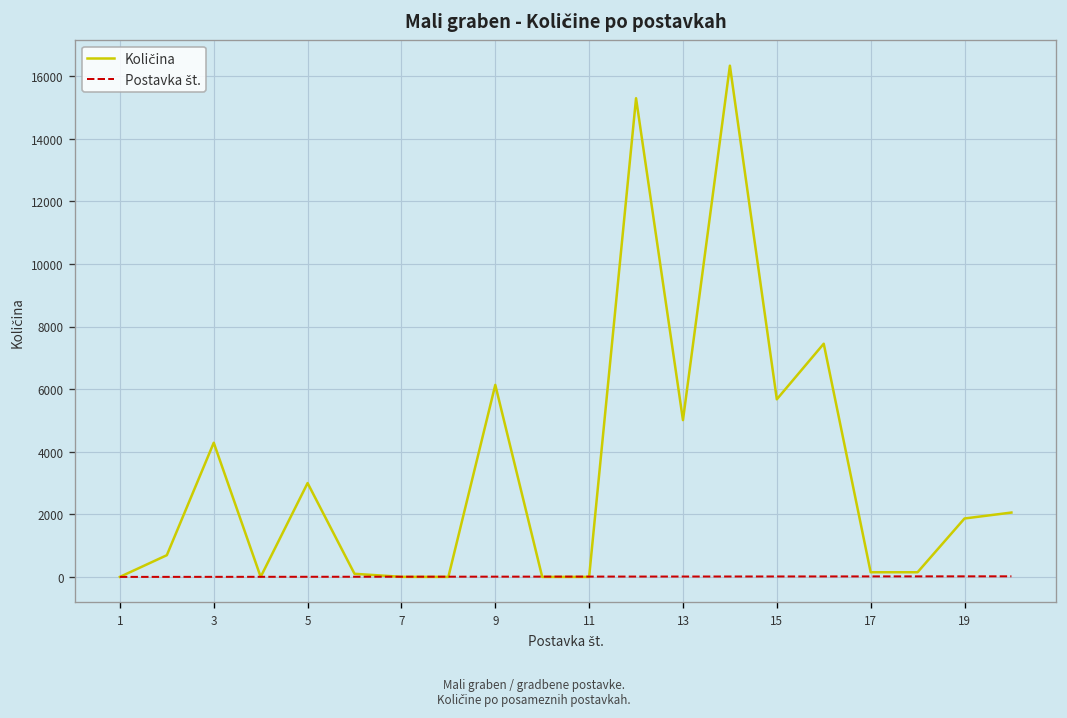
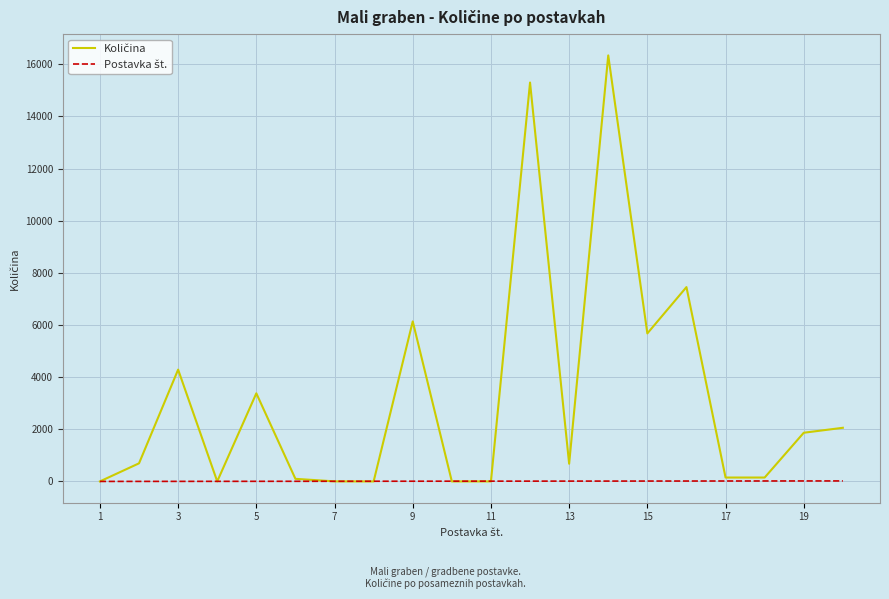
  {
    "Količina": {
      "3": 4300,
-     "5": 3000,
+     "5": 3400,
      "9": 6100,
-     "13": 5000,
+     "13": 700,
      "15": 5700,
      "17": 200,
      "19": 1900
    },
    "Postavka št.": {
      "3": 0,
      "5": 0,
      "9": 0,
      "13": 0,
      "15": 0,
      "17": 0,
      "19": 0
    }
  }
